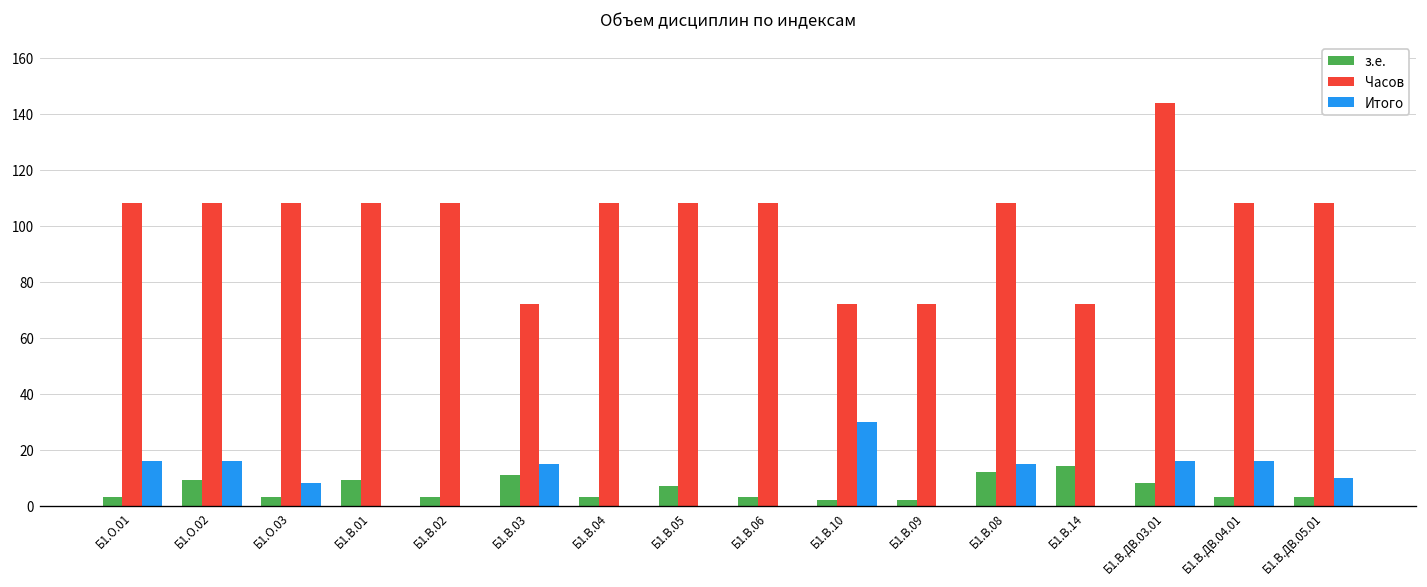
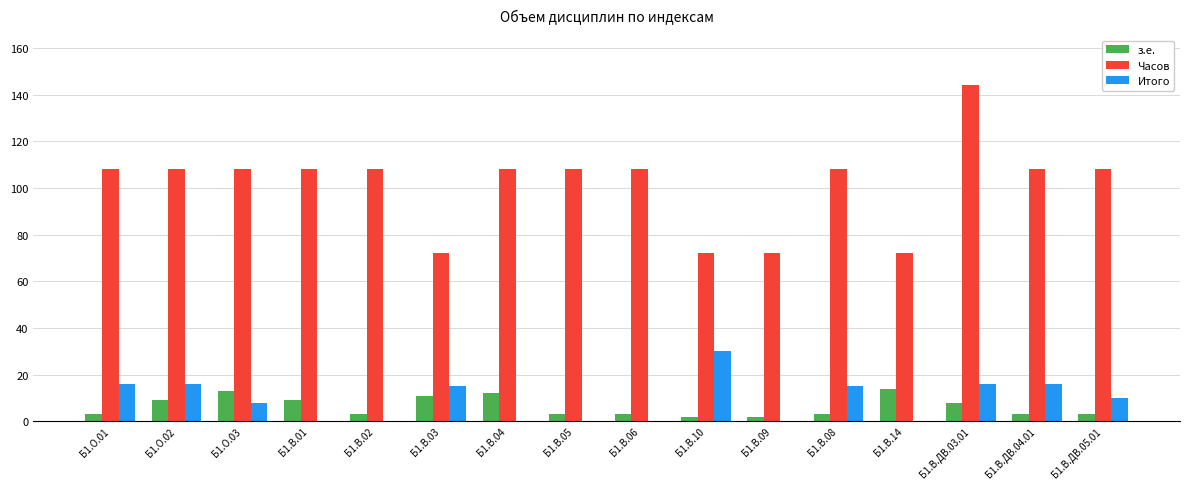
  {
    "з.е.": {
      "Б1.О.01": 3,
      "Б1.О.02": 9,
-     "Б1.О.03": 3,
+     "Б1.О.03": 13,
      "Б1.В.01": 9,
      "Б1.В.02": 3,
      "Б1.В.03": 11,
-     "Б1.В.04": 3,
-     "Б1.В.05": 7,
+     "Б1.В.04": 12,
+     "Б1.В.05": 3,
      "Б1.В.06": 3,
      "Б1.В.10": 2,
      "Б1.В.09": 2,
-     "Б1.В.08": 12,
+     "Б1.В.08": 3,
      "Б1.В.14": 14,
      "Б1.В.ДВ.03.01": 8,
      "Б1.В.ДВ.04.01": 3,
      "Б1.В.ДВ.05.01": 3
    },
    "Часов": {
      "Б1.О.01": 108,
      "Б1.О.02": 108,
      "Б1.О.03": 108,
      "Б1.В.01": 108,
      "Б1.В.02": 108,
      "Б1.В.03": 72,
      "Б1.В.04": 108,
      "Б1.В.05": 108,
      "Б1.В.06": 108,
      "Б1.В.10": 72,
      "Б1.В.09": 72,
      "Б1.В.08": 108,
      "Б1.В.14": 72,
      "Б1.В.ДВ.03.01": 144,
      "Б1.В.ДВ.04.01": 108,
      "Б1.В.ДВ.05.01": 108
    },
    "Итого": {
      "Б1.О.01": 16,
      "Б1.О.02": 16,
      "Б1.О.03": 8,
      "Б1.В.01": 0,
      "Б1.В.02": 0,
      "Б1.В.03": 15,
      "Б1.В.04": 0,
      "Б1.В.05": 0,
      "Б1.В.06": 0,
      "Б1.В.10": 30,
      "Б1.В.09": 0,
      "Б1.В.08": 15,
      "Б1.В.14": 0,
      "Б1.В.ДВ.03.01": 16,
      "Б1.В.ДВ.04.01": 16,
      "Б1.В.ДВ.05.01": 10
    }
  }
